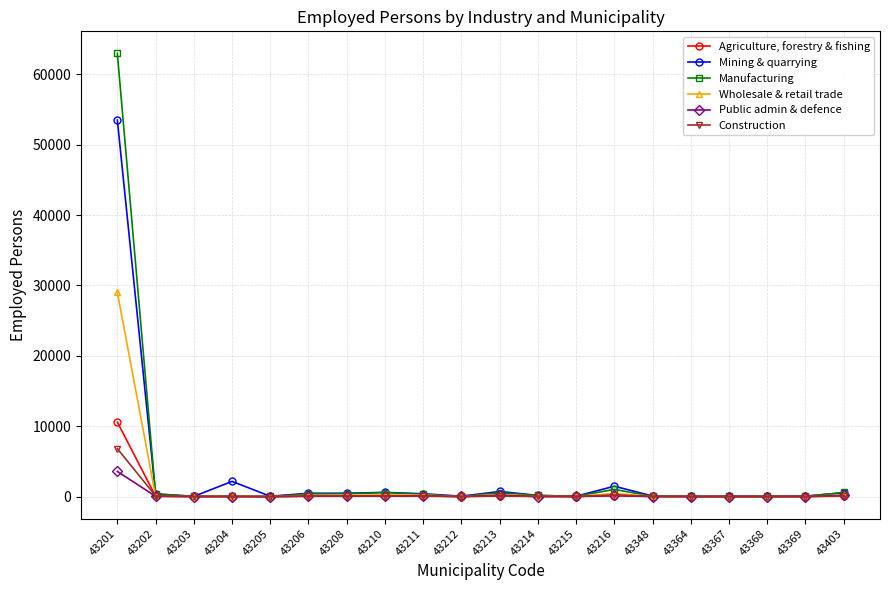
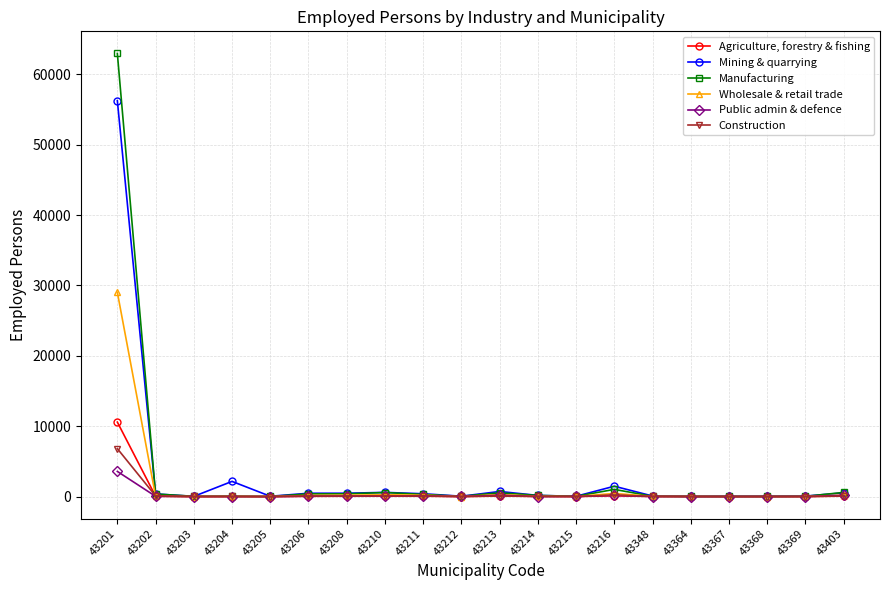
  {
    "Agriculture, forestry & fishing": {
      "43201": 11000
    },
    "Mining & quarrying": {
-     "43201": 54000,
+     "43201": 56000,
      "43204": 2000,
      "43216": 1000
    },
    "Manufacturing": {
      "43201": 63000,
      "43216": 1000
    },
    "Wholesale & retail trade": {
      "43201": 29000
    },
    "Public admin & defence": {
      "43201": 4000
    },
    "Construction": {
      "43201": 7000
    }
  }
